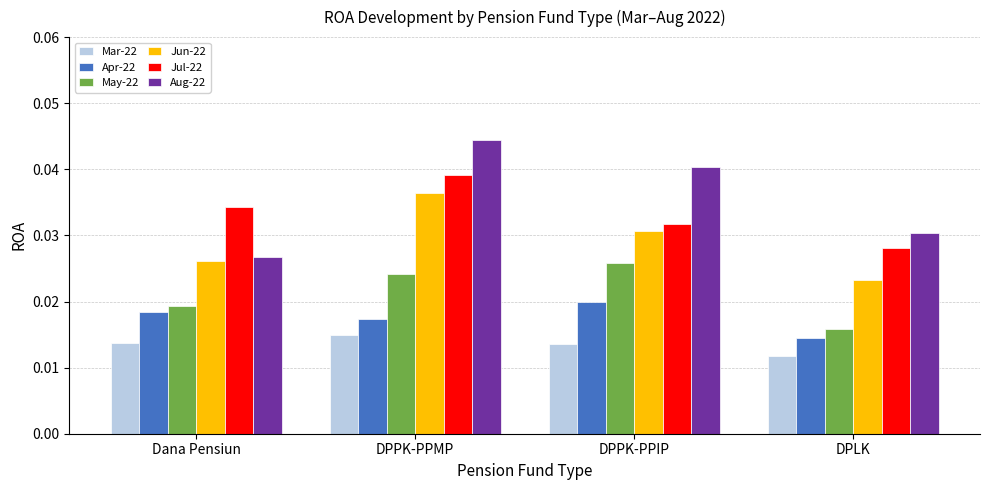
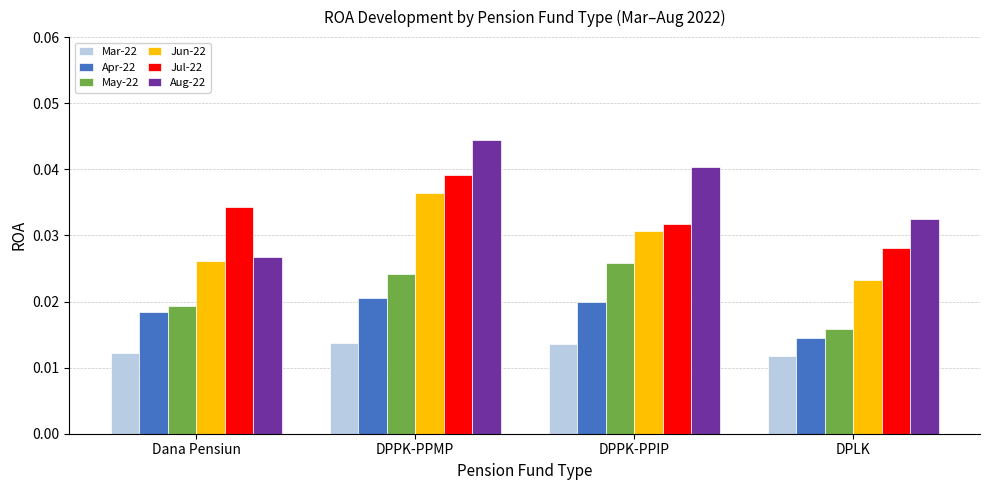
  {
    "Mar-22": {
-     "Dana Pensiun": 0.014,
-     "DPPK-PPMP": 0.015,
+     "Dana Pensiun": 0.012,
+     "DPPK-PPMP": 0.014,
      "DPPK-PPIP": 0.014,
      "DPLK": 0.012
    },
    "Apr-22": {
      "Dana Pensiun": 0.018,
-     "DPPK-PPMP": 0.017,
+     "DPPK-PPMP": 0.021,
      "DPPK-PPIP": 0.020,
      "DPLK": 0.014
    },
    "May-22": {
      "Dana Pensiun": 0.019,
      "DPPK-PPMP": 0.024,
      "DPPK-PPIP": 0.026,
      "DPLK": 0.016
    },
    "Jun-22": {
      "Dana Pensiun": 0.026,
      "DPPK-PPMP": 0.036,
      "DPPK-PPIP": 0.031,
      "DPLK": 0.023
    },
    "Jul-22": {
      "Dana Pensiun": 0.034,
      "DPPK-PPMP": 0.039,
      "DPPK-PPIP": 0.032,
      "DPLK": 0.028
    },
    "Aug-22": {
      "Dana Pensiun": 0.027,
      "DPPK-PPMP": 0.044,
      "DPPK-PPIP": 0.040,
-     "DPLK": 0.030
+     "DPLK": 0.032
    }
  }
